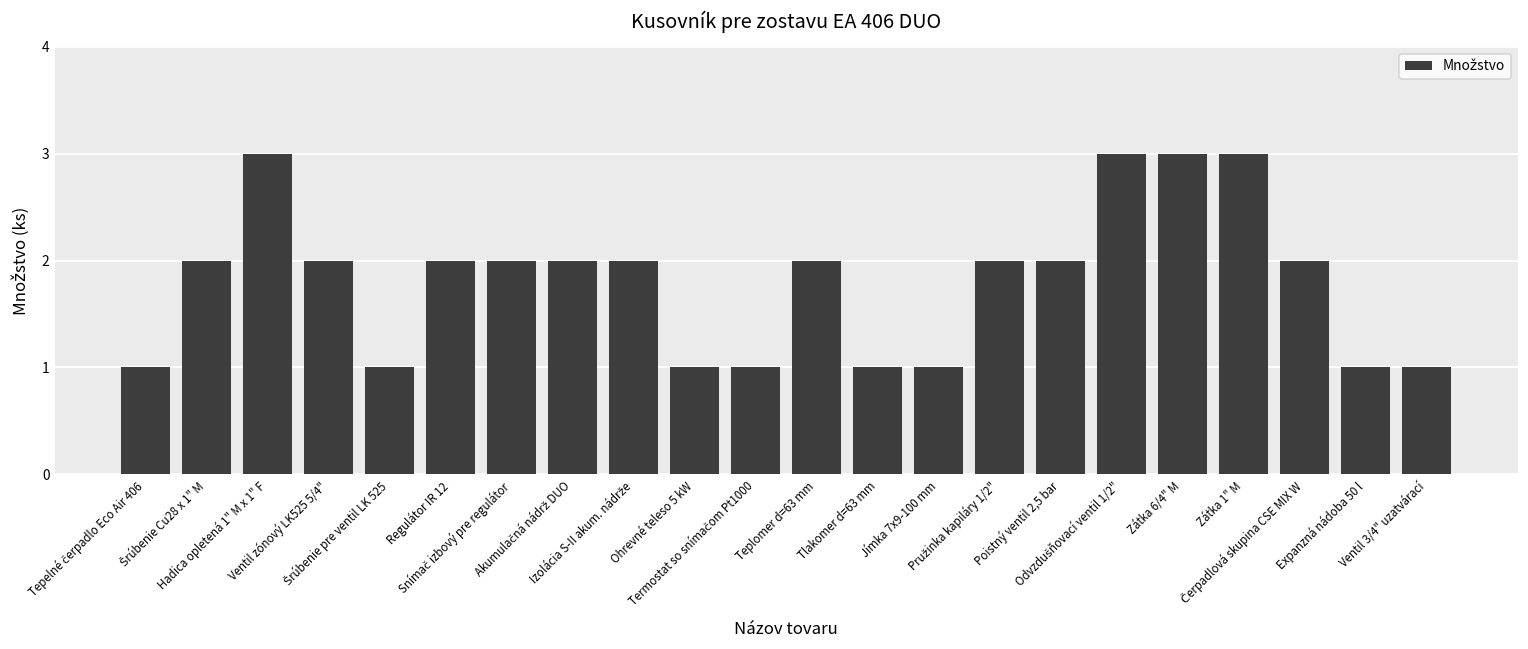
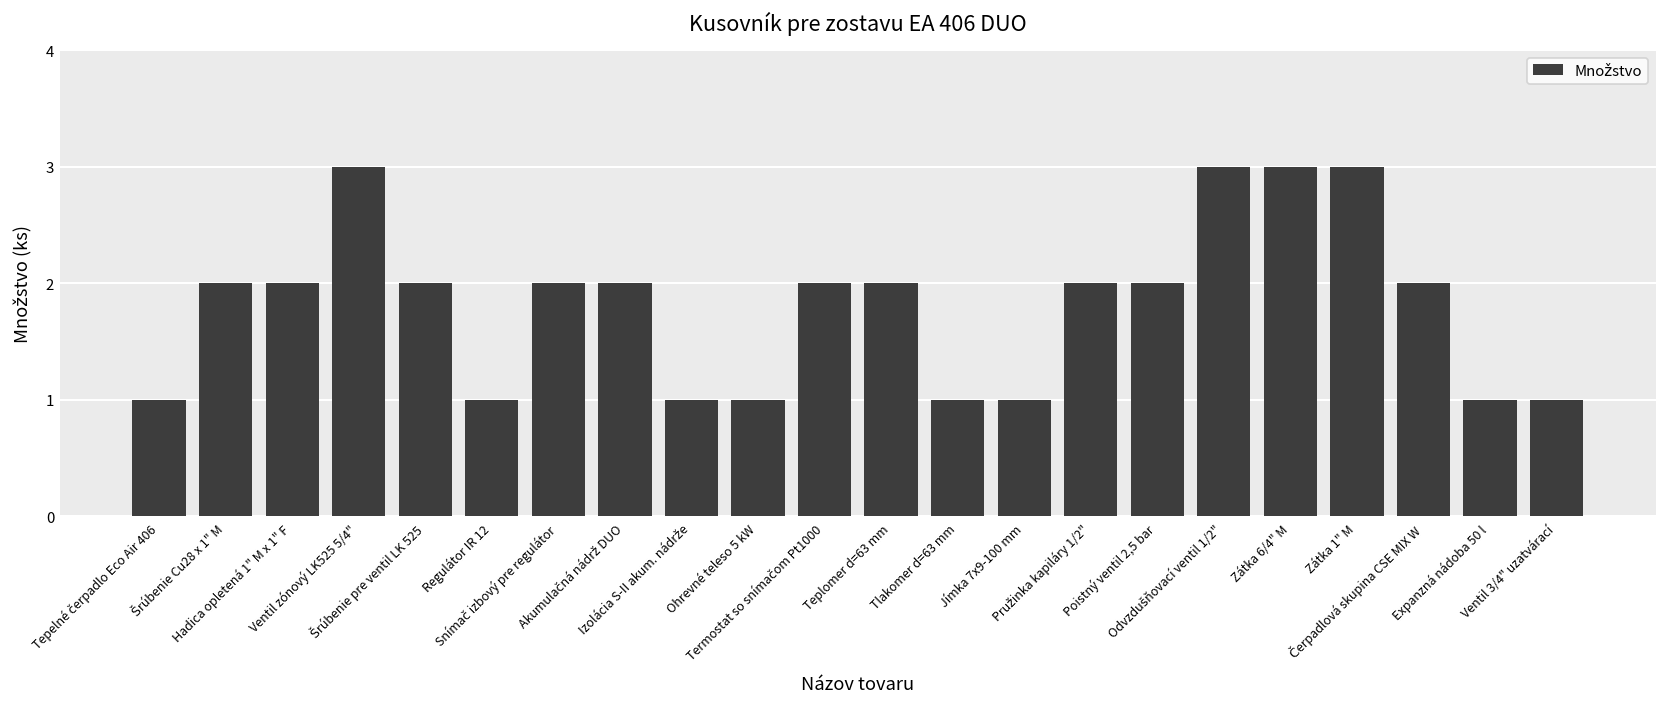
  {
    "Tepelné čerpadlo Eco Air 406": 1,
    "Šrúbenie Cu28 x 1\" M": 2,
-   "Hadica opletená 1\" M x 1\" F": 3,
-   "Ventil zónový LK525 5/4\"": 2,
-   "Šrúbenie pre ventil LK 525": 1,
-   "Regulátor IR 12": 2,
+   "Hadica opletená 1\" M x 1\" F": 2,
+   "Ventil zónový LK525 5/4\"": 3,
+   "Šrúbenie pre ventil LK 525": 2,
+   "Regulátor IR 12": 1,
    "Snímač izbový pre regulátor": 2,
    "Akumulačná nádrž DUO": 2,
-   "Izolácia S-II akum. nádrže": 2,
+   "Izolácia S-II akum. nádrže": 1,
    "Ohrevné teleso 5 kW": 1,
-   "Termostat so snímačom Pt1000": 1,
+   "Termostat so snímačom Pt1000": 2,
    "Teplomer d=63 mm": 2,
    "Tlakomer d=63 mm": 1,
    "Jímka 7x9-100 mm": 1,
    "Pružinka kapiláry 1/2\"": 2,
    "Poistný ventil 2,5 bar": 2,
    "Odvzdušňovací ventil 1/2\"": 3,
    "Zátka 6/4\" M": 3,
    "Zátka 1\" M": 3,
    "Čerpadlová skupina CSE MIX W": 2,
    "Expanzná nádoba 50 l": 1,
    "Ventil 3/4\" uzatvárací": 1
  }
